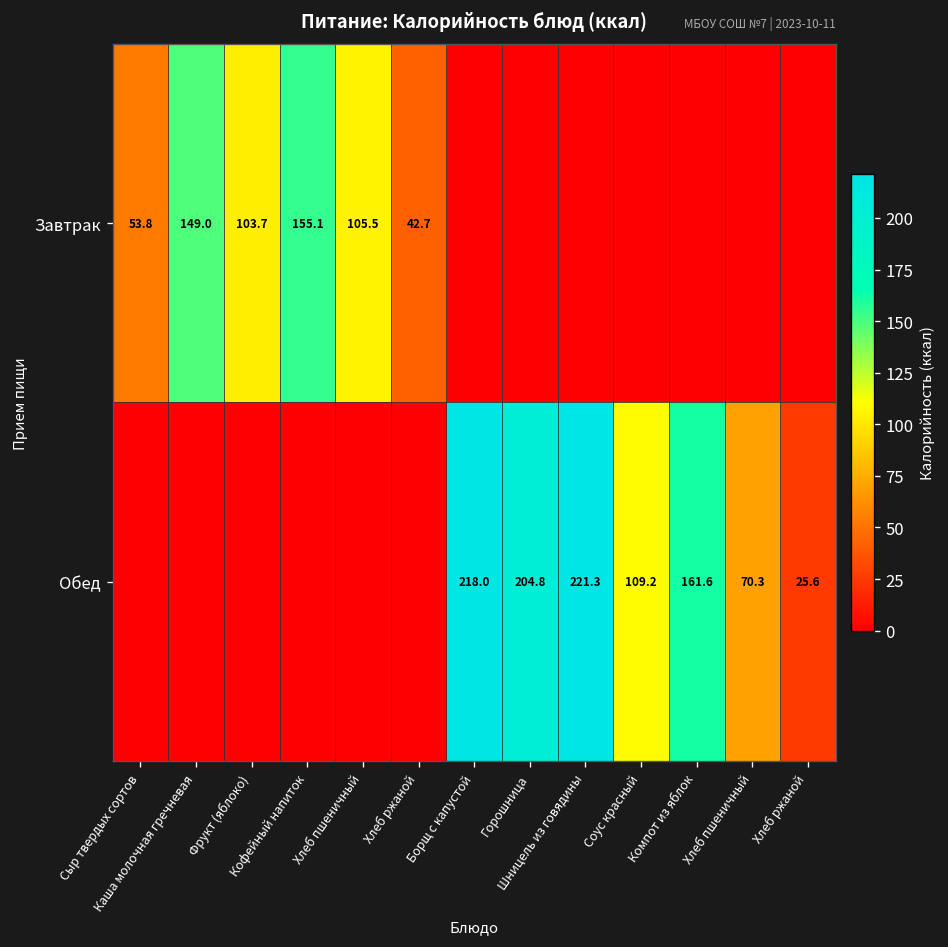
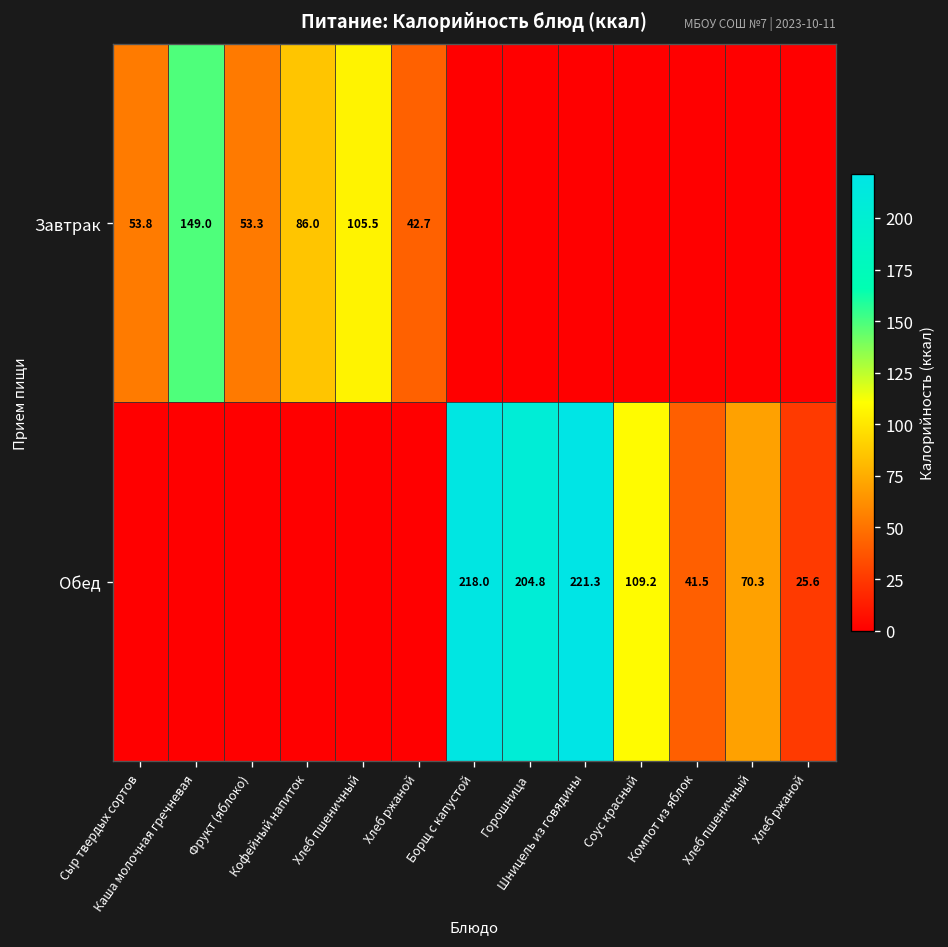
  {
    "Завтрак": {
      "Сыр твердых сортов": 53.8,
      "Каша молочная гречневая": 149.0,
-     "Фрукт (яблоко)": 103.7,
-     "Кофейный напиток": 155.1
+     "Фрукт (яблоко)": 53.3,
+     "Кофейный напиток": 86.0
    },
    "Обед": {
      "Борщ с капустой": 218.0,
      "Горошница": 204.8,
      "Шницель из говядины": 221.3,
      "Соус красный": 109.2,
-     "Компот из яблок": 161.6
+     "Компот из яблок": 41.5
    }
  }
